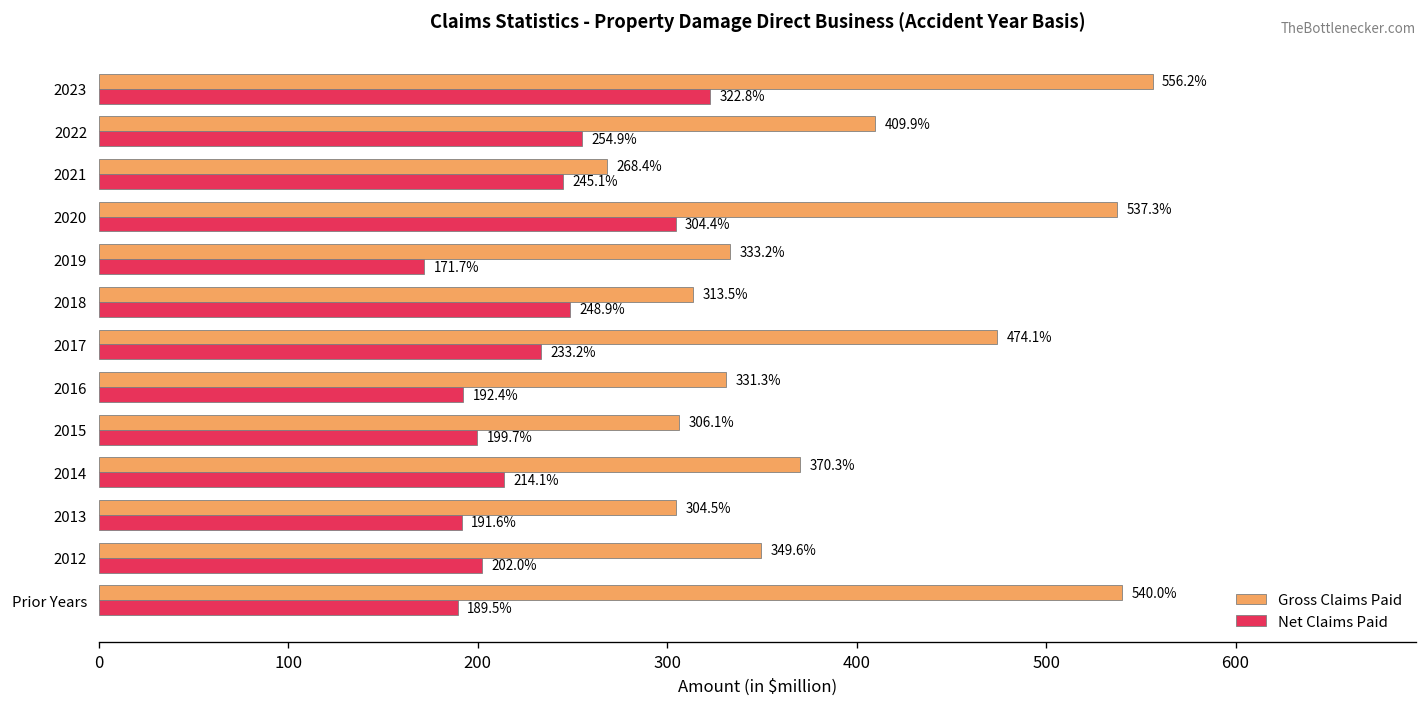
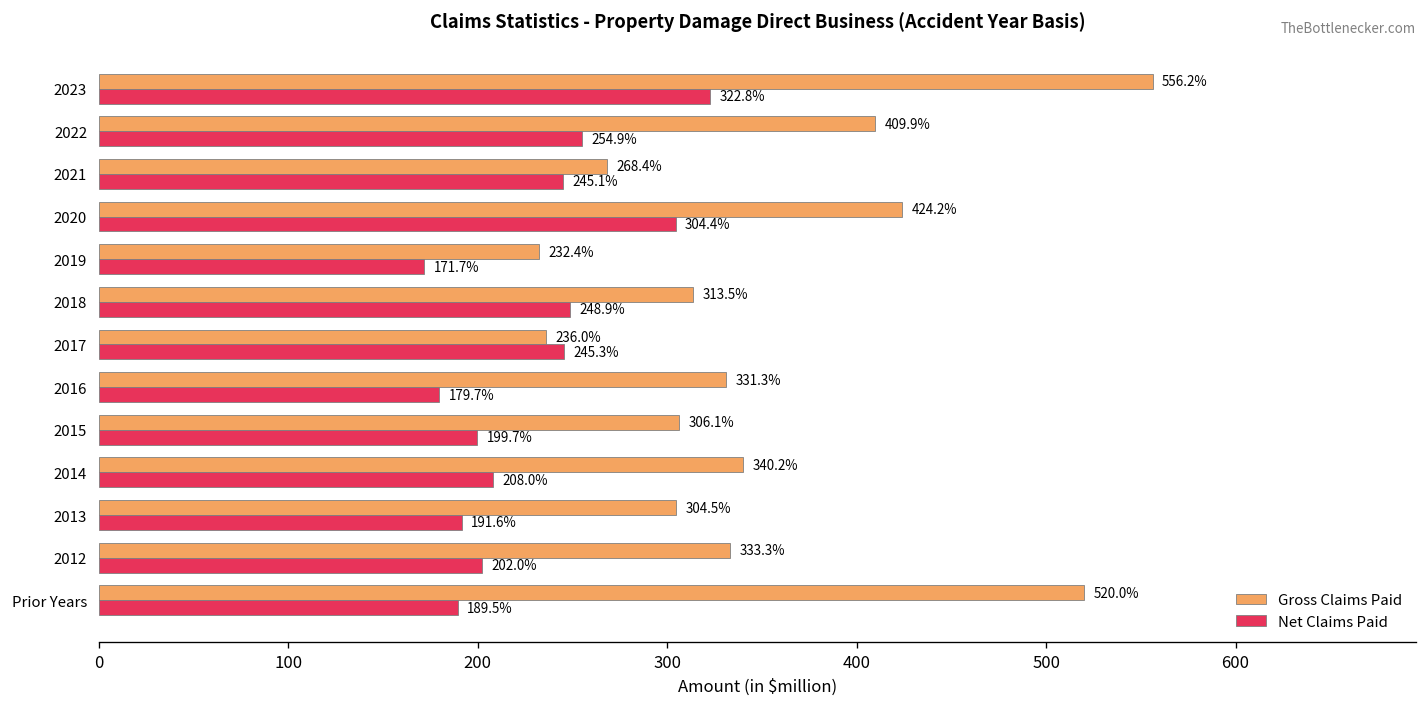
  {
    "Gross Claims Paid": {
      "2023": "556.2%",
      "2022": "409.9%",
      "2021": "268.4%",
-     "2020": "537.3%",
-     "2019": "333.2%",
+     "2020": "424.2%",
+     "2019": "232.4%",
      "2018": "313.5%",
-     "2017": "474.1%",
+     "2017": "236.0%",
      "2016": "331.3%",
      "2015": "306.1%",
-     "2014": "370.3%",
+     "2014": "340.2%",
      "2013": "304.5%",
-     "2012": "349.6%",
-     "Prior Years": "540.0%"
+     "2012": "333.3%",
+     "Prior Years": "520.0%"
    },
    "Net Claims Paid": {
      "2023": "322.8%",
      "2022": "254.9%",
      "2021": "245.1%",
      "2020": "304.4%",
      "2019": "171.7%",
      "2018": "248.9%",
-     "2017": "233.2%",
-     "2016": "192.4%",
+     "2017": "245.3%",
+     "2016": "179.7%",
      "2015": "199.7%",
-     "2014": "214.1%",
+     "2014": "208.0%",
      "2013": "191.6%",
      "2012": "202.0%",
      "Prior Years": "189.5%"
    }
  }
